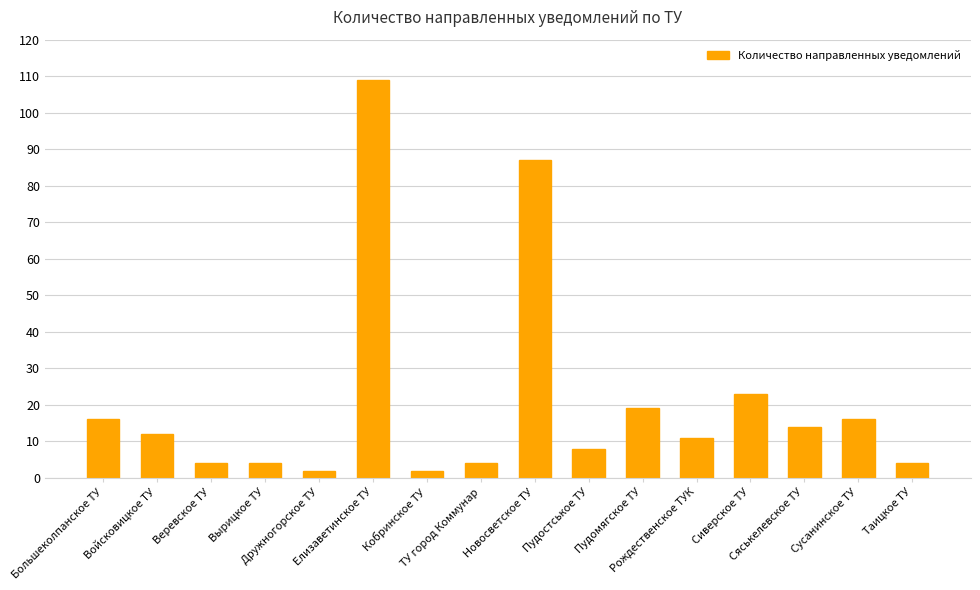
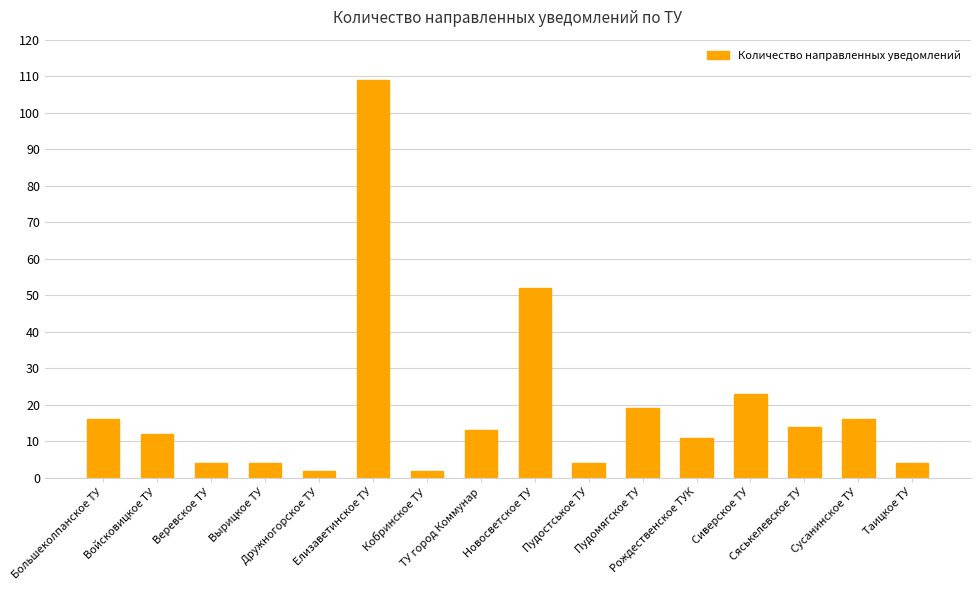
  {
    "Большеколпанское ТУ": 16,
    "Войсковицкое ТУ": 12,
    "Веревское ТУ": 4,
    "Вырицкое ТУ": 4,
    "Дружногорское ТУ": 2,
    "Елизаветинское ТУ": 109,
    "Кобринское ТУ": 2,
-   "ТУ город Коммунар": 4,
-   "Новосветское ТУ": 87,
-   "Пудостськое ТУ": 8,
+   "ТУ город Коммунар": 13,
+   "Новосветское ТУ": 52,
+   "Пудостськое ТУ": 4,
    "Пудомягское ТУ": 19,
    "Рождественское ТУК": 11,
    "Сиверское ТУ": 23,
    "Сяськелевское ТУ": 14,
    "Сусанинское ТУ": 16,
    "Таицкое ТУ": 4
  }
